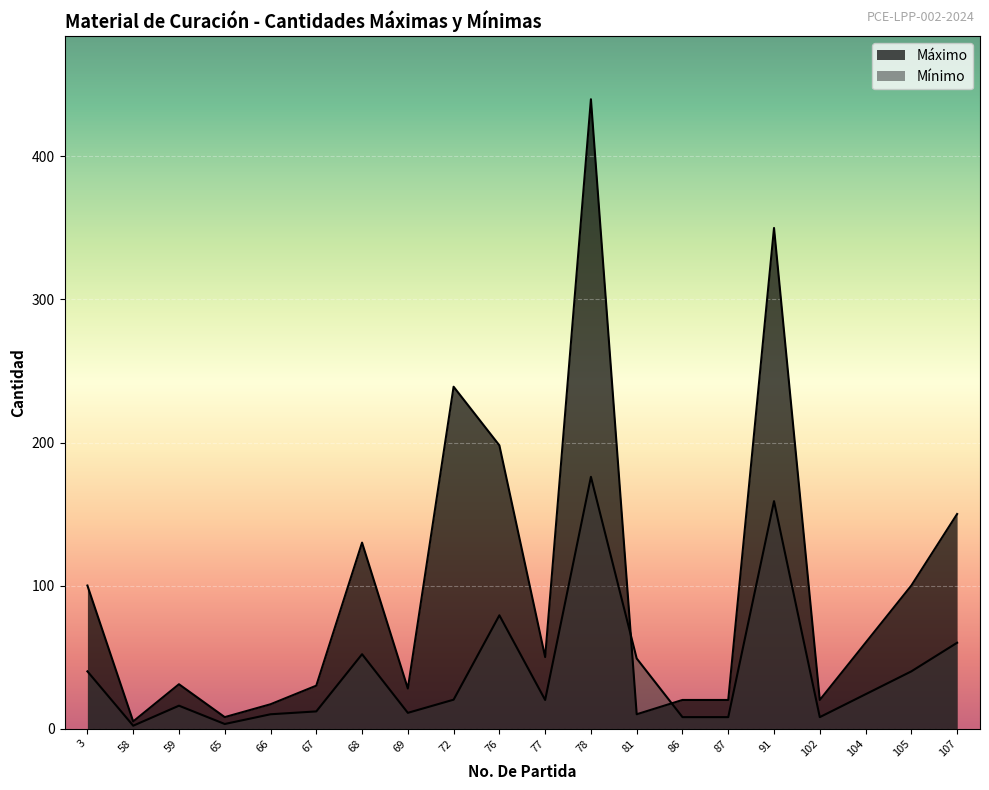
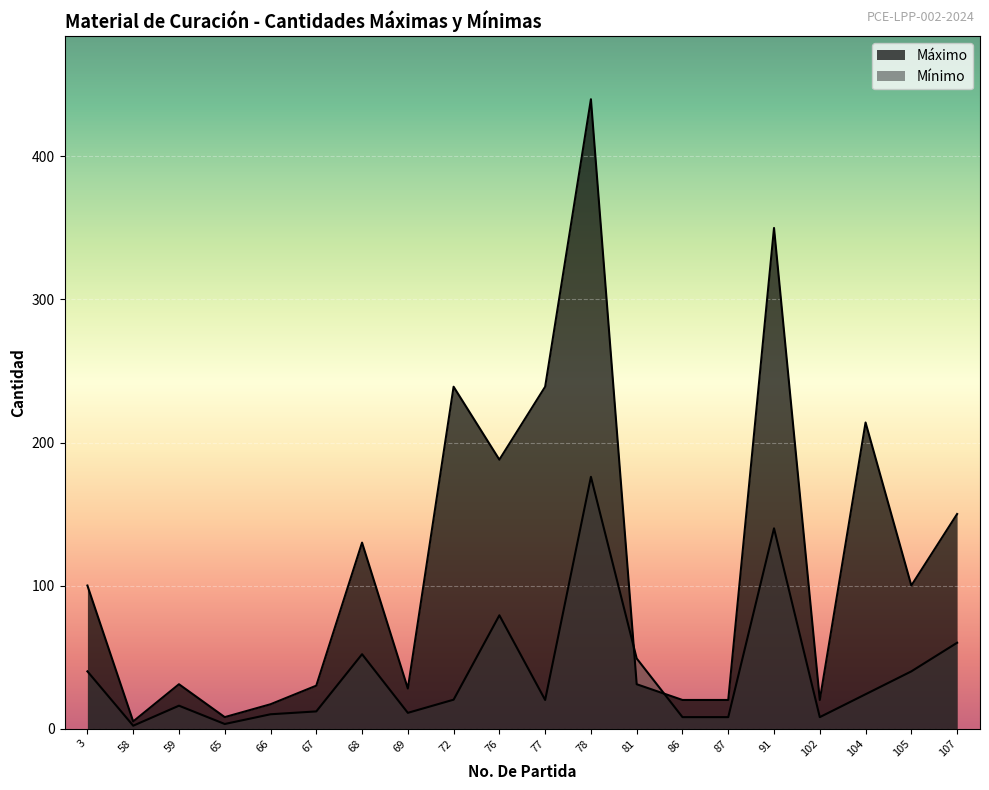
  {
    "Máximo": {
      "3": 100,
      "58": 5,
      "59": 31,
      "65": 8,
      "66": 17,
      "67": 30,
      "68": 130,
      "69": 28,
      "72": 239,
-     "76": 198,
-     "77": 50,
+     "76": 188,
+     "77": 239,
      "78": 440,
-     "81": 10,
+     "81": 31,
      "86": 20,
      "87": 20,
      "91": 350,
      "102": 20,
-     "104": 60,
+     "104": 214,
      "105": 100,
      "107": 150
    },
    "Mínimo": {
      "3": 40,
      "58": 2,
      "59": 16,
      "65": 3,
      "66": 10,
      "67": 12,
      "68": 52,
      "69": 11,
      "72": 20,
      "76": 79,
      "77": 20,
      "78": 176,
      "81": 49,
      "86": 8,
      "87": 8,
-     "91": 159,
+     "91": 140,
      "102": 8,
      "104": 24,
      "105": 40,
      "107": 60
    }
  }
